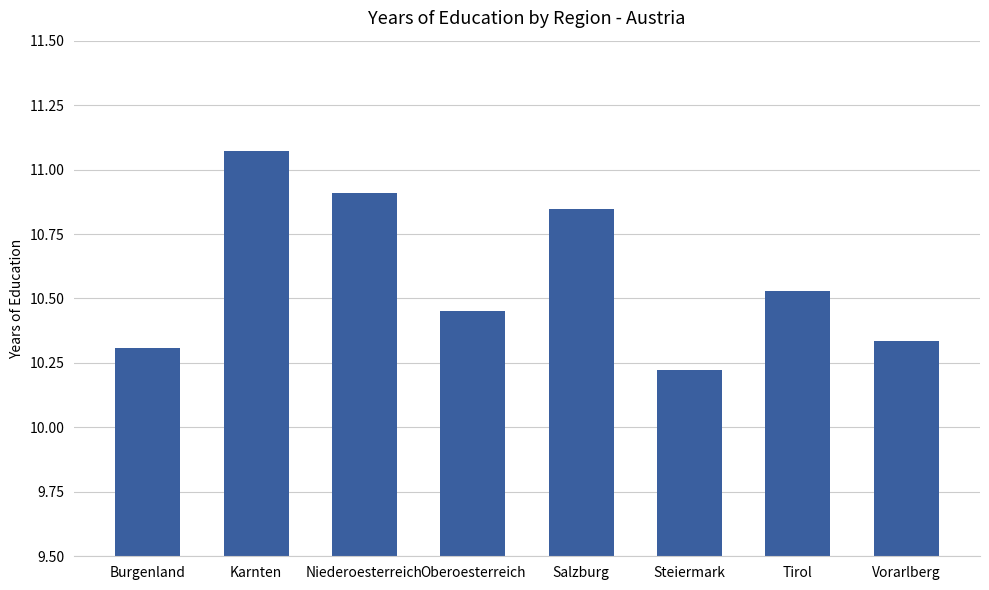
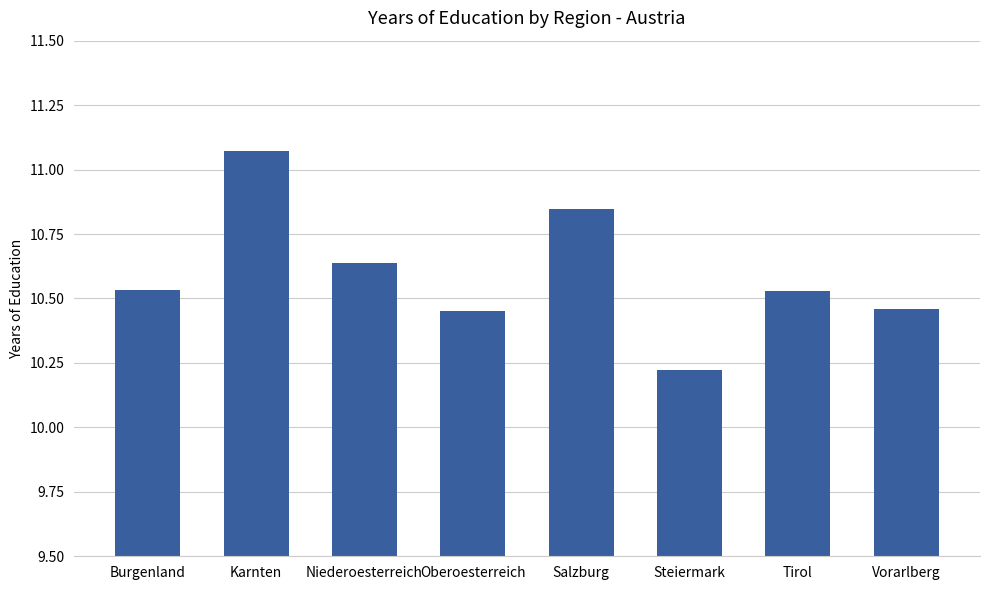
  {
-   "Burgenland": 10.31,
+   "Burgenland": 10.53,
    "Karnten": 11.07,
-   "Niederoesterreich": 10.91,
+   "Niederoesterreich": 10.64,
    "Oberoesterreich": 10.45,
    "Salzburg": 10.85,
    "Steiermark": 10.22,
    "Tirol": 10.53,
-   "Vorarlberg": 10.33
+   "Vorarlberg": 10.46
  }
